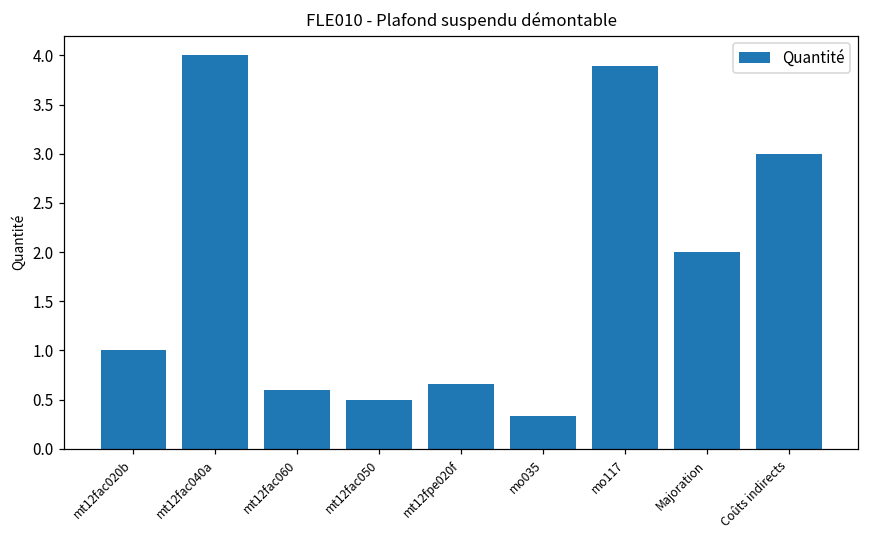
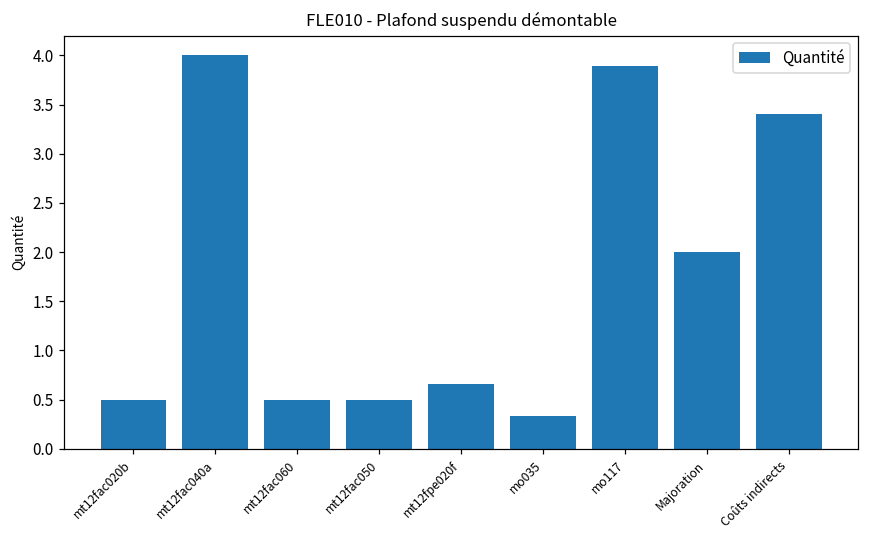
  {
-   "mt12fac020b": 1.0,
+   "mt12fac020b": 0.5,
    "mt12fac040a": 4.0,
-   "mt12fac060": 0.6,
+   "mt12fac060": 0.5,
    "mt12fac050": 0.5,
    "mt12fpe020f": 0.7,
    "mo035": 0.3,
    "mo117": 3.9,
    "Majoration": 2.0,
-   "Coûts indirects": 3.0
+   "Coûts indirects": 3.4
  }
